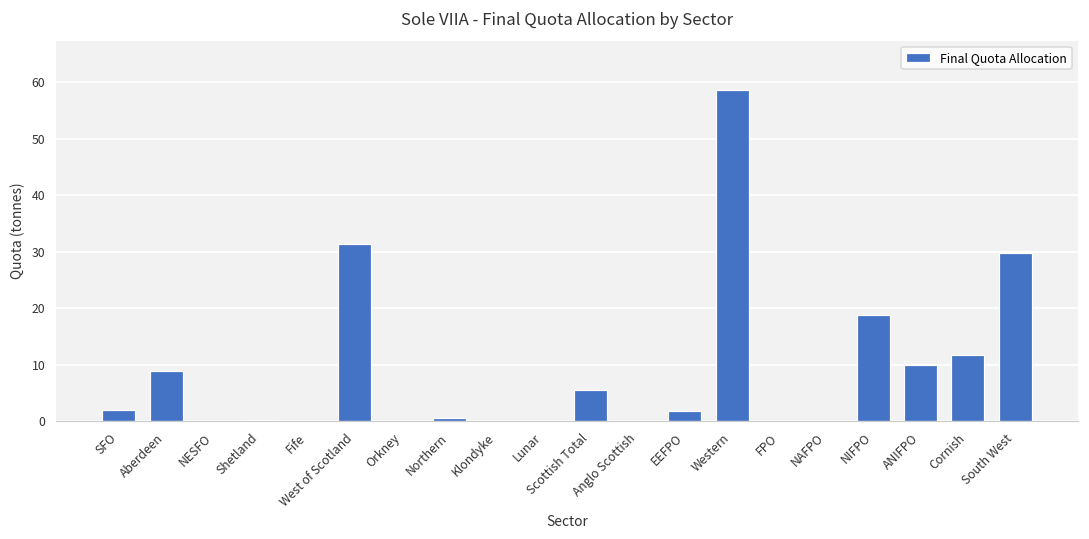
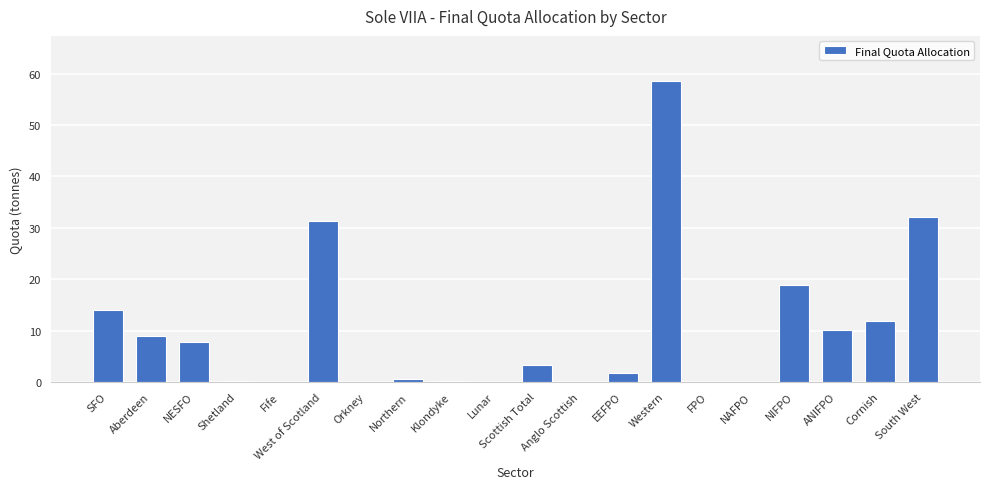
  {
-   "SFO": 2,
+   "SFO": 14,
    "Aberdeen": 9,
-   "NESFO": 0,
+   "NESFO": 8,
    "Fife": 0,
    "West of Scotland": 31,
    "Orkney": 0,
    "Northern": 1,
    "Lunar": 0,
-   "Scottish Total": 6,
+   "Scottish Total": 3,
    "Anglo Scottish": 0,
    "EEFPO": 2,
    "Western": 59,
    "FPO": 0,
    "NAFPO": 0,
    "NIFPO": 19,
    "ANIFPO": 10,
    "Cornish": 12,
-   "South West": 30
+   "South West": 32
  }
